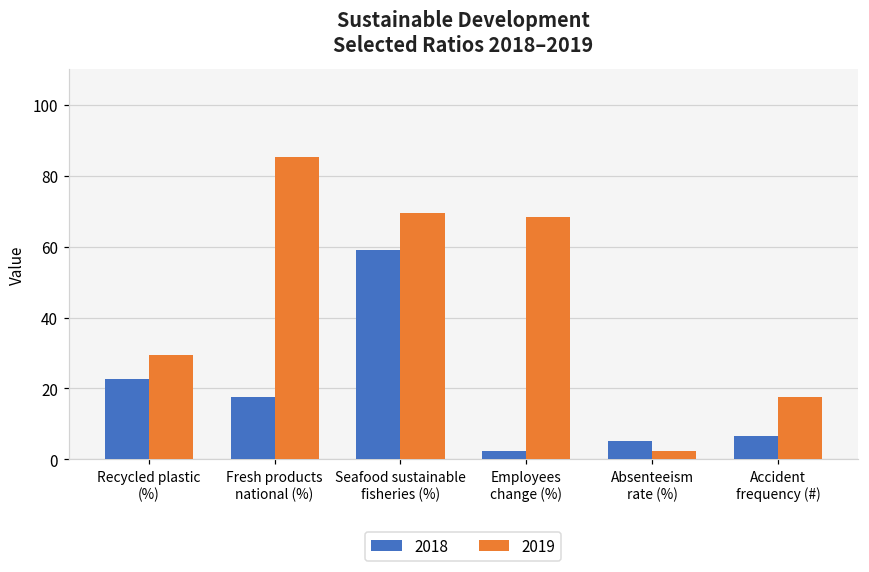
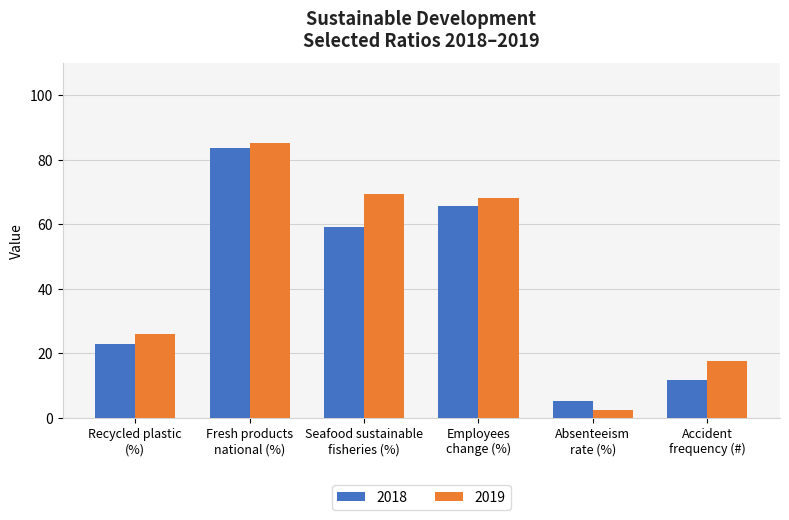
  {
    "2018": {
      "Recycled plastic (%)": 23,
-     "Fresh products national (%)": 18,
+     "Fresh products national (%)": 84,
      "Seafood sustainable fisheries (%)": 59,
-     "Employees change (%)": 2,
+     "Employees change (%)": 66,
      "Absenteeism rate (%)": 5,
-     "Accident frequency (#)": 7
+     "Accident frequency (#)": 12
    },
    "2019": {
-     "Recycled plastic (%)": 29,
+     "Recycled plastic (%)": 26,
      "Fresh products national (%)": 85,
      "Seafood sustainable fisheries (%)": 70,
      "Employees change (%)": 68,
      "Absenteeism rate (%)": 2,
      "Accident frequency (#)": 18
    }
  }
